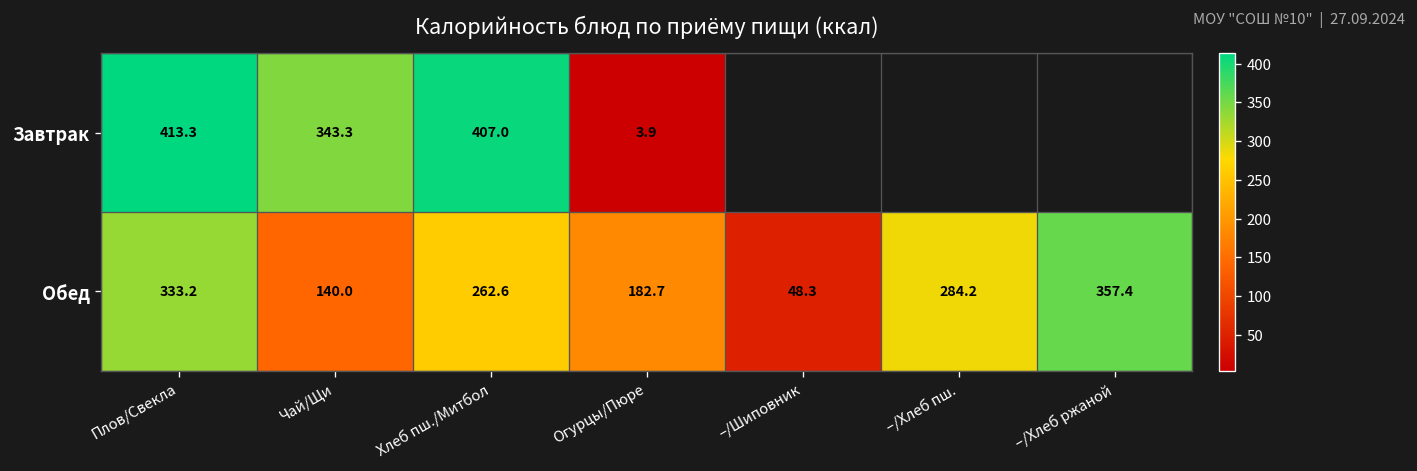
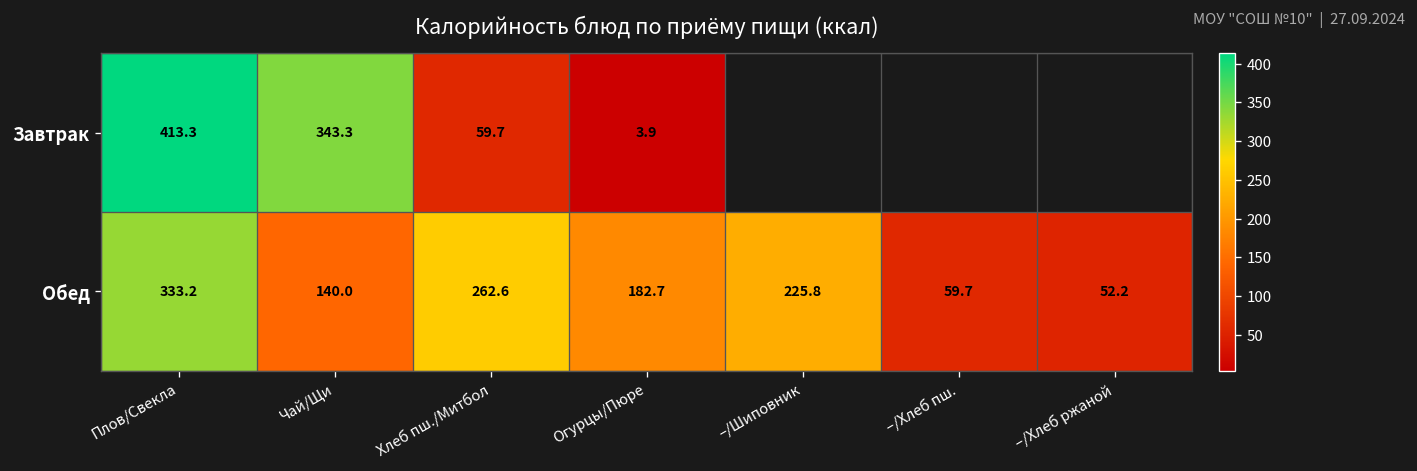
  {
    "Завтрак": {
      "Плов/Свекла": 413.3,
      "Чай/Щи": 343.3,
-     "Хлеб пш./Митбол": 407.0,
+     "Хлеб пш./Митбол": 59.7,
      "Огурцы/Пюре": 3.9
    },
    "Обед": {
      "Плов/Свекла": 333.2,
      "Чай/Щи": 140.0,
      "Хлеб пш./Митбол": 262.6,
      "Огурцы/Пюре": 182.7,
-     "–/Шиповник": 48.3,
-     "–/Хлеб пш.": 284.2,
-     "–/Хлеб ржаной": 357.4
+     "–/Шиповник": 225.8,
+     "–/Хлеб пш.": 59.7,
+     "–/Хлеб ржаной": 52.2
    }
  }
